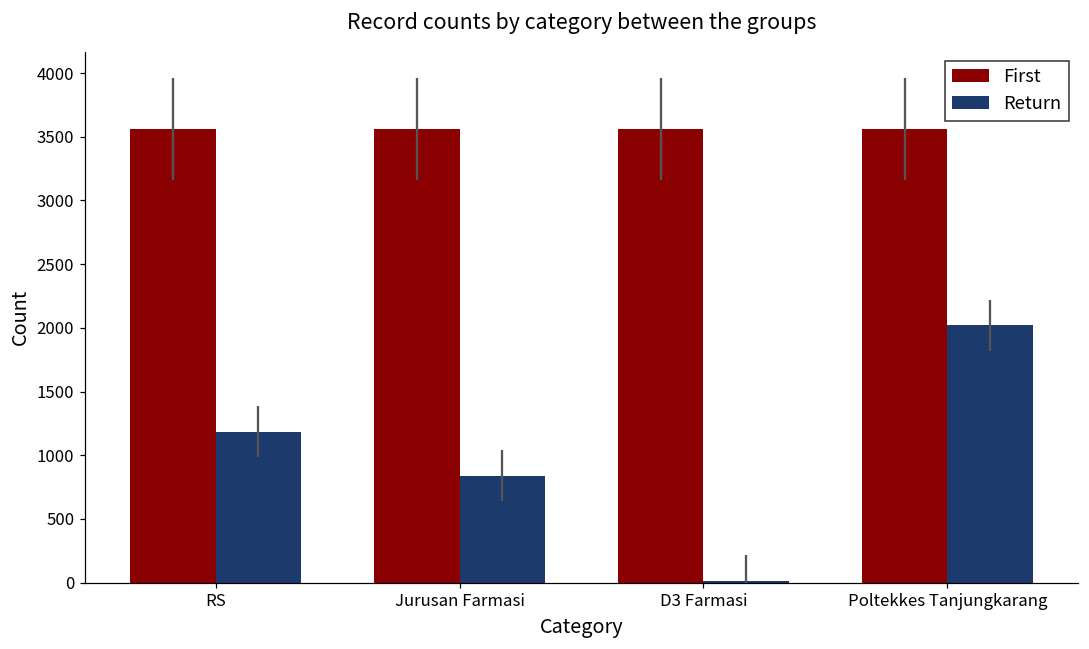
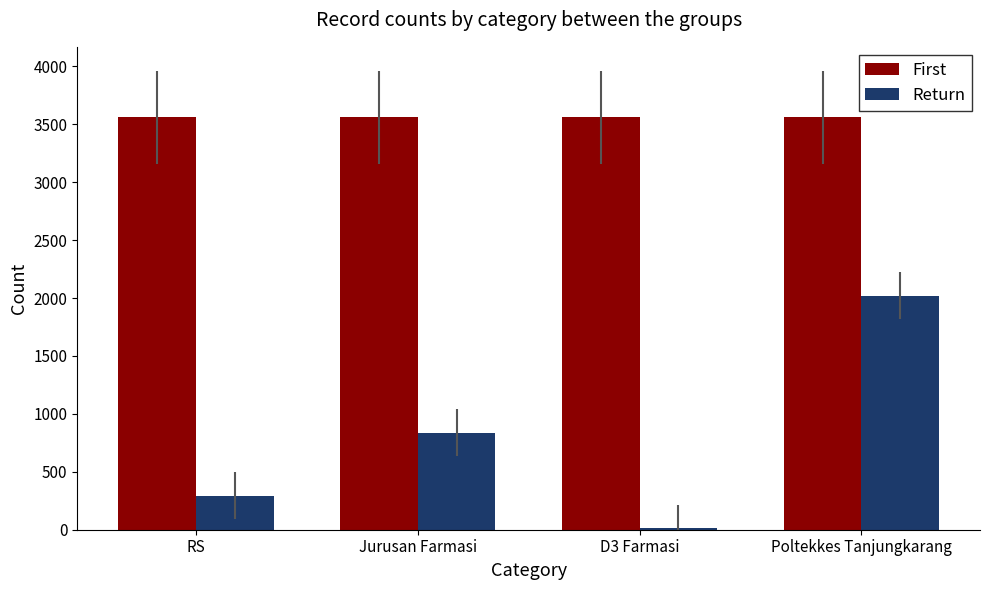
  {
    "First": {
      "RS": 3560,
      "Jurusan Farmasi": 3560,
      "D3 Farmasi": 3560,
      "Poltekkes Tanjungkarang": 3560
    },
    "Return": {
-     "RS": 1190,
+     "RS": 300,
      "Jurusan Farmasi": 840,
      "Poltekkes Tanjungkarang": 2020
    }
  }
